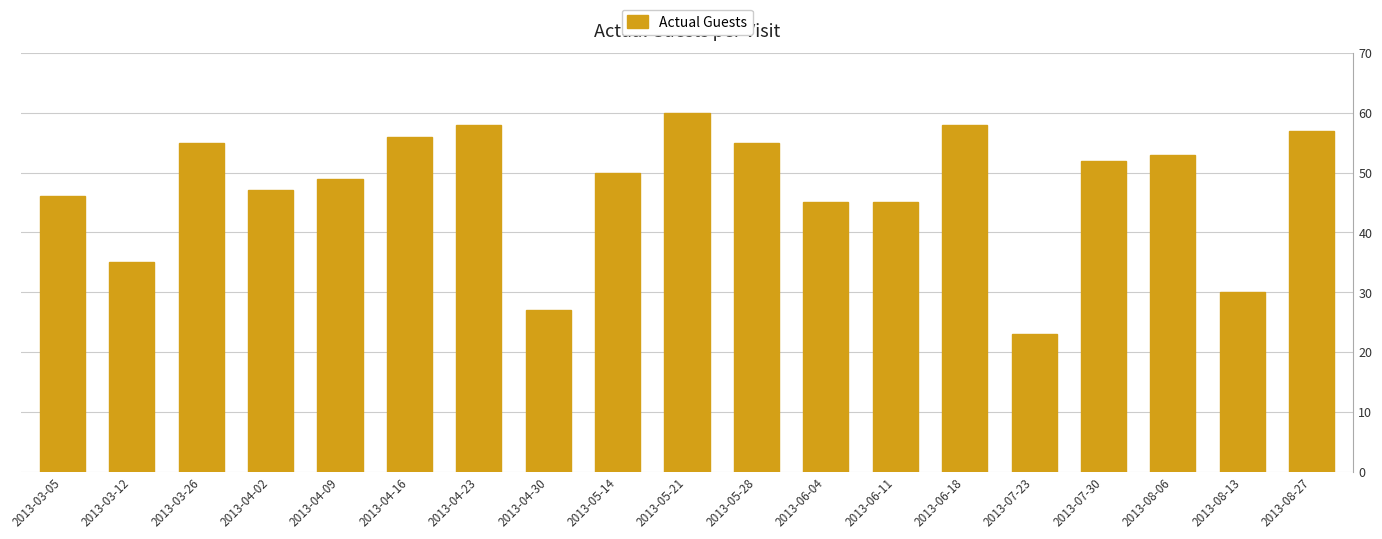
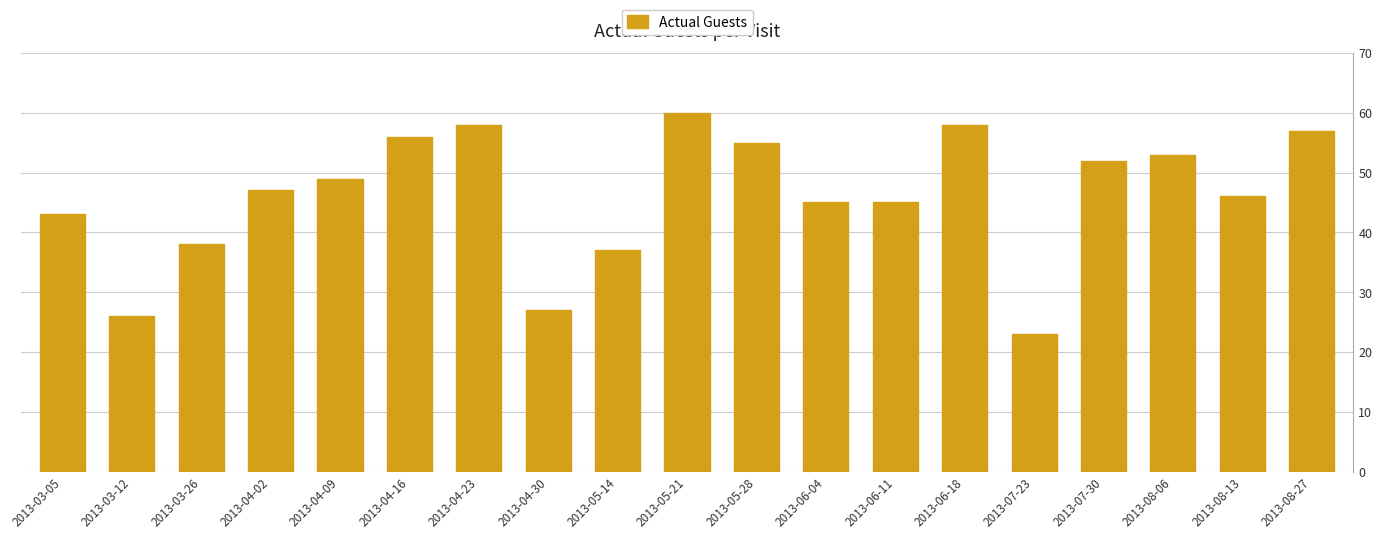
  {
-   "2013-03-05": 46,
-   "2013-03-12": 35,
-   "2013-03-26": 55,
+   "2013-03-05": 43,
+   "2013-03-12": 26,
+   "2013-03-26": 38,
    "2013-04-02": 47,
    "2013-04-09": 49,
    "2013-04-16": 56,
    "2013-04-23": 58,
    "2013-04-30": 27,
-   "2013-05-14": 50,
+   "2013-05-14": 37,
    "2013-05-21": 60,
    "2013-05-28": 55,
    "2013-06-04": 45,
    "2013-06-11": 45,
    "2013-06-18": 58,
    "2013-07-23": 23,
    "2013-07-30": 52,
    "2013-08-06": 53,
-   "2013-08-13": 30,
+   "2013-08-13": 46,
    "2013-08-27": 57
  }
